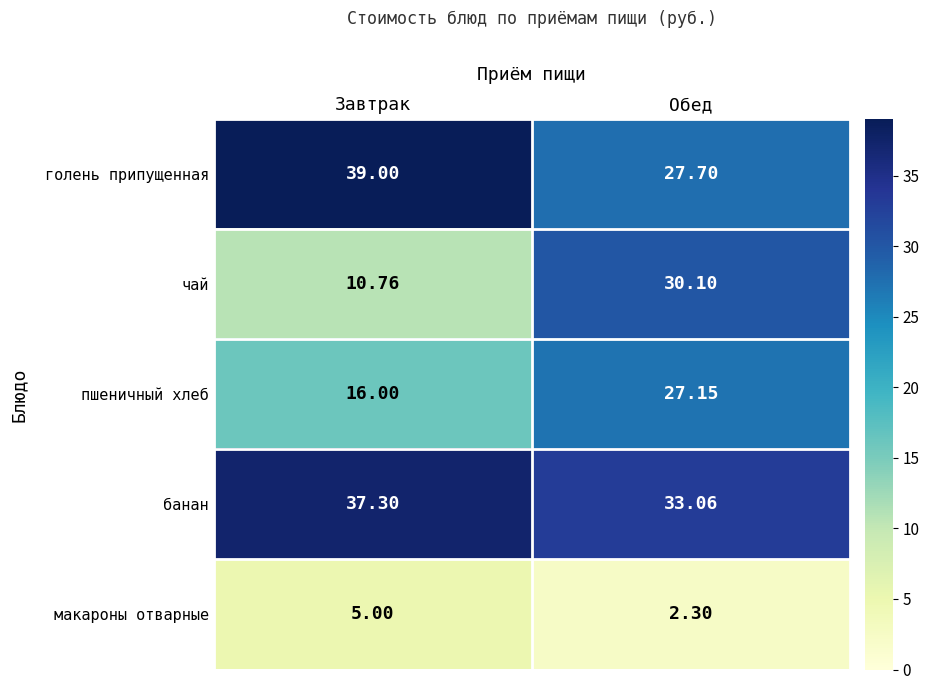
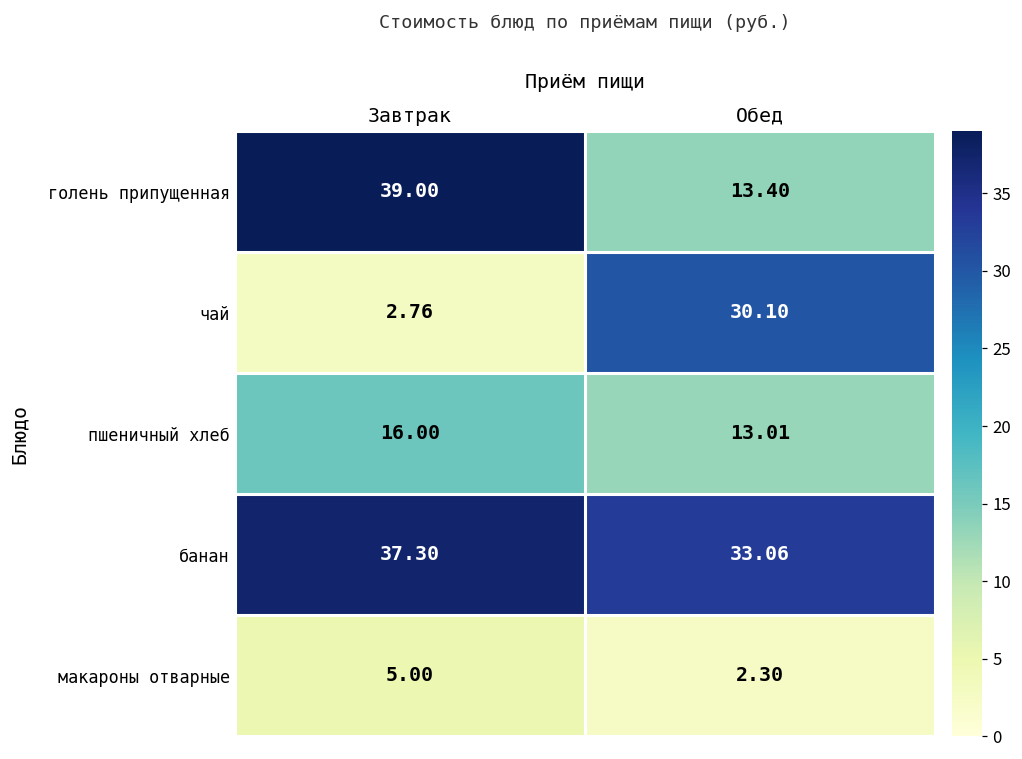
  {
    "голень припущенная": {
      "Завтрак": 39.00,
-     "Обед": 27.70
+     "Обед": 13.40
    },
    "чай": {
-     "Завтрак": 10.76,
+     "Завтрак": 2.76,
      "Обед": 30.10
    },
    "пшеничный хлеб": {
      "Завтрак": 16.00,
-     "Обед": 27.15
+     "Обед": 13.01
    },
    "банан": {
      "Завтрак": 37.30,
      "Обед": 33.06
    },
    "макароны отварные": {
      "Завтрак": 5.00,
      "Обед": 2.30
    }
  }
